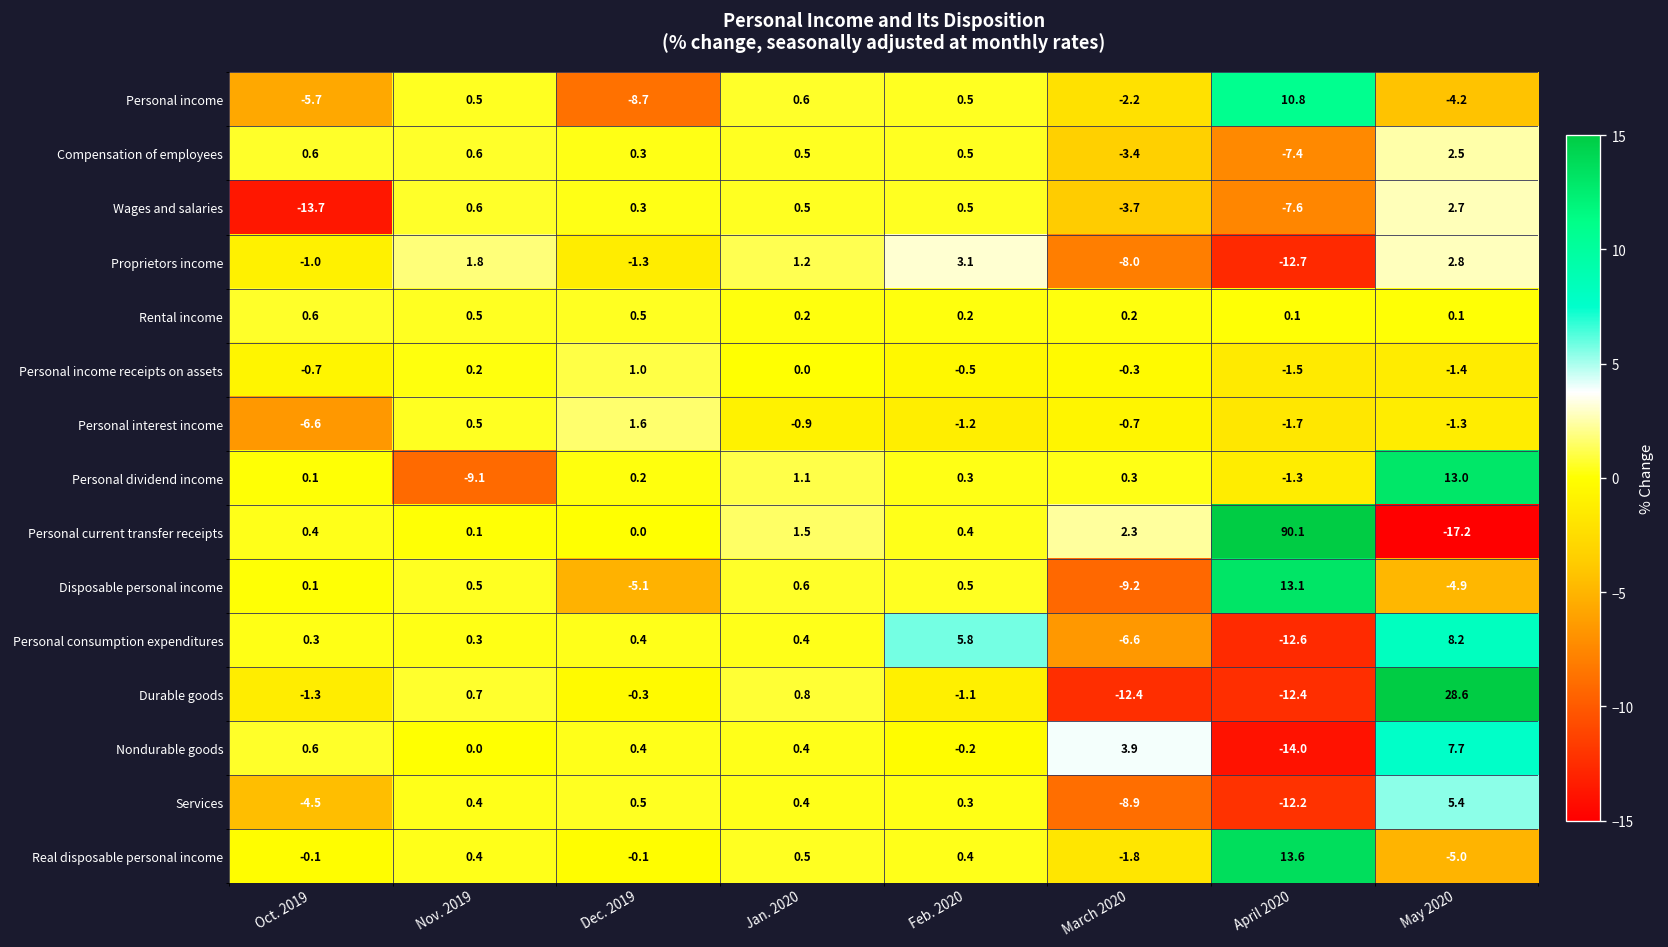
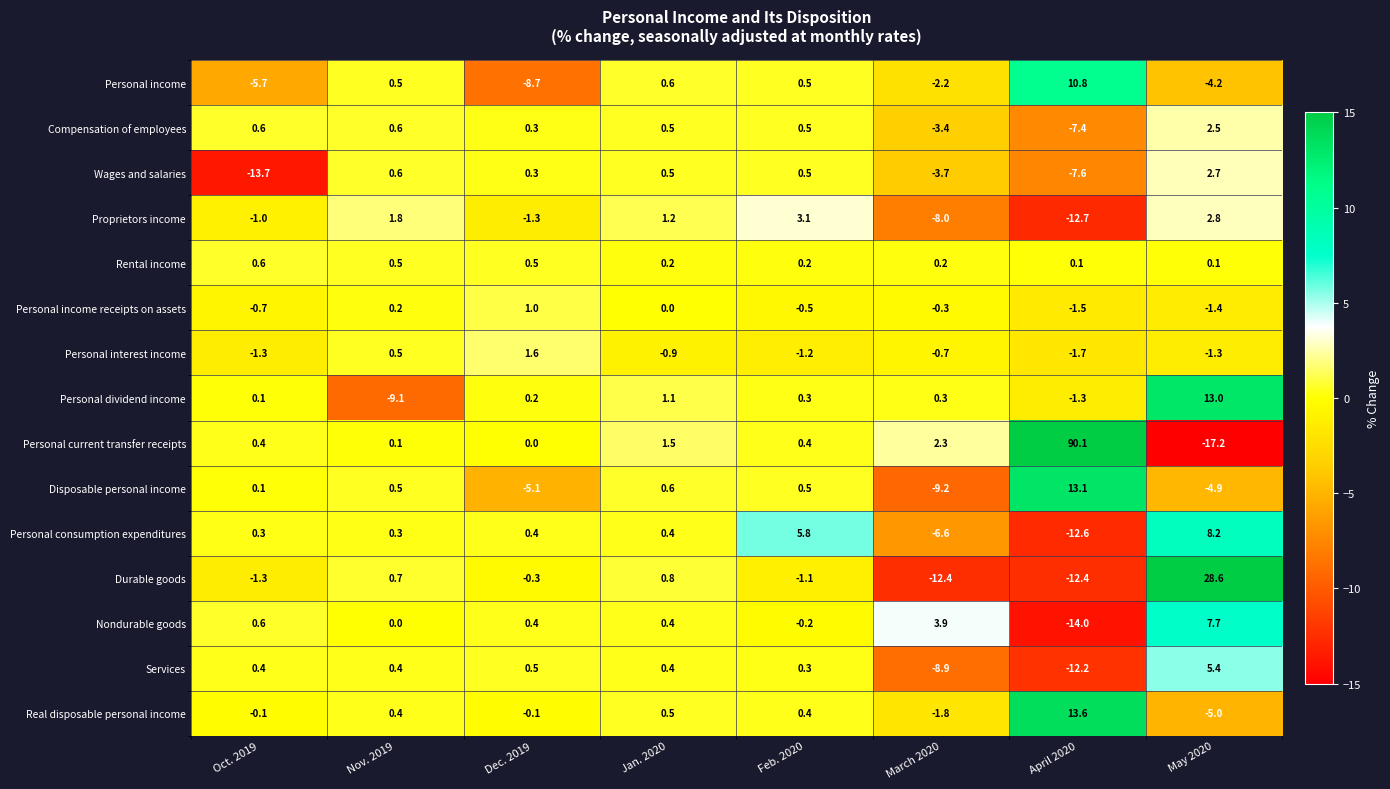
  {
    "Personal income": {
      "Oct. 2019": -5.7,
      "Nov. 2019": 0.5,
      "Dec. 2019": -8.7,
      "Jan. 2020": 0.6,
      "Feb. 2020": 0.5,
      "March 2020": -2.2,
      "April 2020": 10.8,
      "May 2020": -4.2
    },
    "Compensation of employees": {
      "Oct. 2019": 0.6,
      "Nov. 2019": 0.6,
      "Dec. 2019": 0.3,
      "Jan. 2020": 0.5,
      "Feb. 2020": 0.5,
      "March 2020": -3.4,
      "April 2020": -7.4,
      "May 2020": 2.5
    },
    "Wages and salaries": {
      "Oct. 2019": -13.7,
      "Nov. 2019": 0.6,
      "Dec. 2019": 0.3,
      "Jan. 2020": 0.5,
      "Feb. 2020": 0.5,
      "March 2020": -3.7,
      "April 2020": -7.6,
      "May 2020": 2.7
    },
    "Proprietors income": {
      "Oct. 2019": -1.0,
      "Nov. 2019": 1.8,
      "Dec. 2019": -1.3,
      "Jan. 2020": 1.2,
      "Feb. 2020": 3.1,
      "March 2020": -8.0,
      "April 2020": -12.7,
      "May 2020": 2.8
    },
    "Rental income": {
      "Oct. 2019": 0.6,
      "Nov. 2019": 0.5,
      "Dec. 2019": 0.5,
      "Jan. 2020": 0.2,
      "Feb. 2020": 0.2,
      "March 2020": 0.2,
      "April 2020": 0.1,
      "May 2020": 0.1
    },
    "Personal income receipts on assets": {
      "Oct. 2019": -0.7,
      "Nov. 2019": 0.2,
      "Dec. 2019": 1.0,
      "Jan. 2020": 0.0,
      "Feb. 2020": -0.5,
      "March 2020": -0.3,
      "April 2020": -1.5,
      "May 2020": -1.4
    },
    "Personal interest income": {
-     "Oct. 2019": -6.6,
+     "Oct. 2019": -1.3,
      "Nov. 2019": 0.5,
      "Dec. 2019": 1.6,
      "Jan. 2020": -0.9,
      "Feb. 2020": -1.2,
      "March 2020": -0.7,
      "April 2020": -1.7,
      "May 2020": -1.3
    },
    "Personal dividend income": {
      "Oct. 2019": 0.1,
      "Nov. 2019": -9.1,
      "Dec. 2019": 0.2,
      "Jan. 2020": 1.1,
      "Feb. 2020": 0.3,
      "March 2020": 0.3,
      "April 2020": -1.3,
      "May 2020": 13.0
    },
    "Personal current transfer receipts": {
      "Oct. 2019": 0.4,
      "Nov. 2019": 0.1,
      "Dec. 2019": 0.0,
      "Jan. 2020": 1.5,
      "Feb. 2020": 0.4,
      "March 2020": 2.3,
      "April 2020": 90.1,
      "May 2020": -17.2
    },
    "Disposable personal income": {
      "Oct. 2019": 0.1,
      "Nov. 2019": 0.5,
      "Dec. 2019": -5.1,
      "Jan. 2020": 0.6,
      "Feb. 2020": 0.5,
      "March 2020": -9.2,
      "April 2020": 13.1,
      "May 2020": -4.9
    },
    "Personal consumption expenditures": {
      "Oct. 2019": 0.3,
      "Nov. 2019": 0.3,
      "Dec. 2019": 0.4,
      "Jan. 2020": 0.4,
      "Feb. 2020": 5.8,
      "March 2020": -6.6,
      "April 2020": -12.6,
      "May 2020": 8.2
    },
    "Durable goods": {
      "Oct. 2019": -1.3,
      "Nov. 2019": 0.7,
      "Dec. 2019": -0.3,
      "Jan. 2020": 0.8,
      "Feb. 2020": -1.1,
      "March 2020": -12.4,
      "April 2020": -12.4,
      "May 2020": 28.6
    },
    "Nondurable goods": {
      "Oct. 2019": 0.6,
      "Nov. 2019": 0.0,
      "Dec. 2019": 0.4,
      "Jan. 2020": 0.4,
      "Feb. 2020": -0.2,
      "March 2020": 3.9,
      "April 2020": -14.0,
      "May 2020": 7.7
    },
    "Services": {
-     "Oct. 2019": -4.5,
+     "Oct. 2019": 0.4,
      "Nov. 2019": 0.4,
      "Dec. 2019": 0.5,
      "Jan. 2020": 0.4,
      "Feb. 2020": 0.3,
      "March 2020": -8.9,
      "April 2020": -12.2,
      "May 2020": 5.4
    },
    "Real disposable personal income": {
      "Oct. 2019": -0.1,
      "Nov. 2019": 0.4,
      "Dec. 2019": -0.1,
      "Jan. 2020": 0.5,
      "Feb. 2020": 0.4,
      "March 2020": -1.8,
      "April 2020": 13.6,
      "May 2020": -5.0
    }
  }
